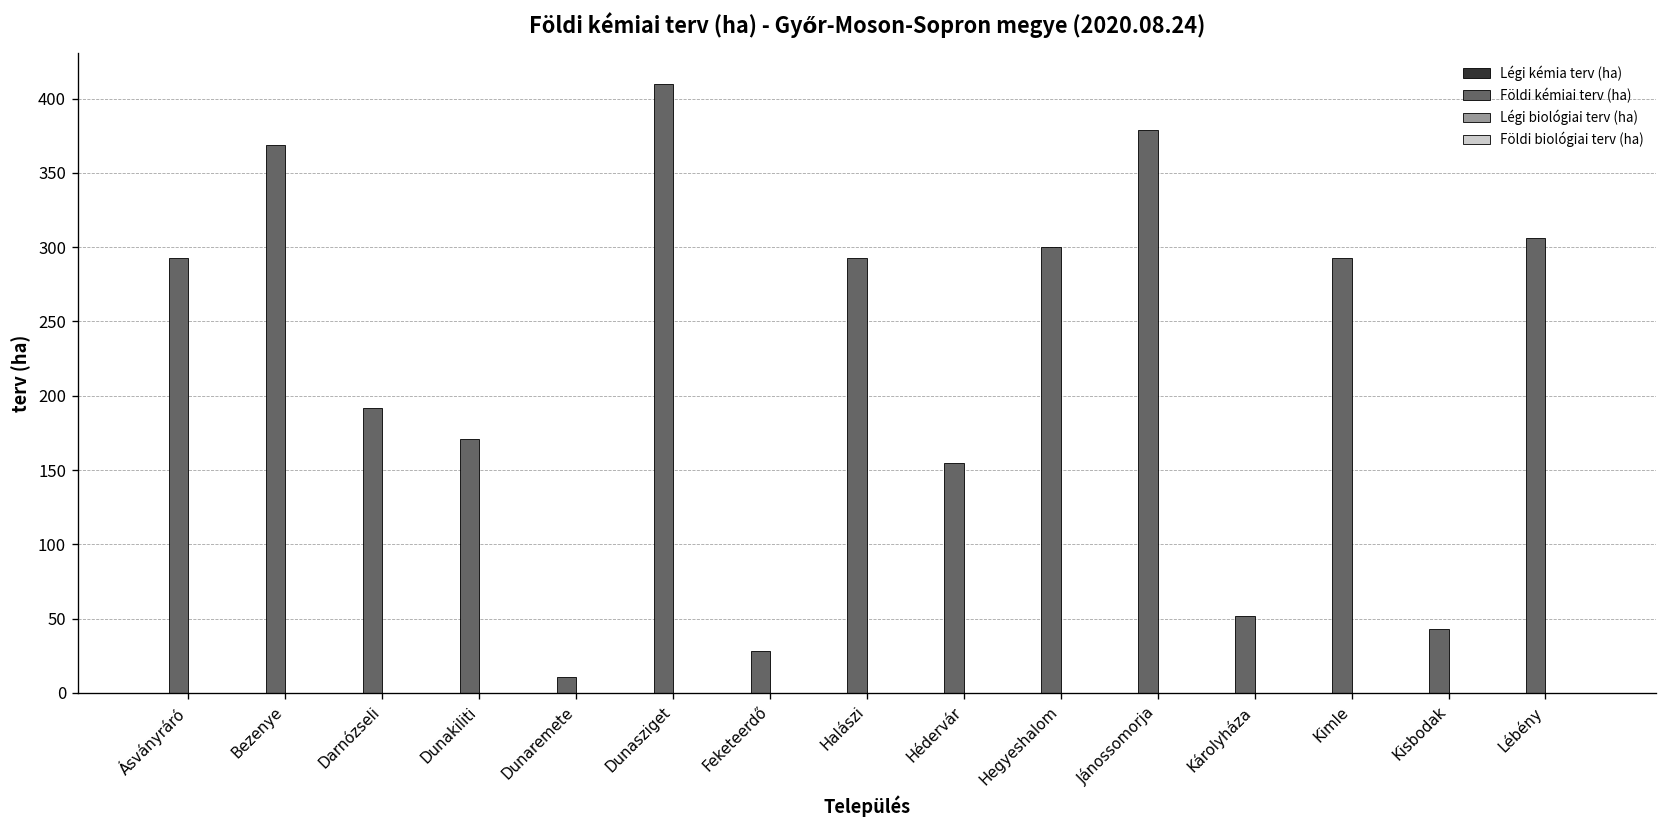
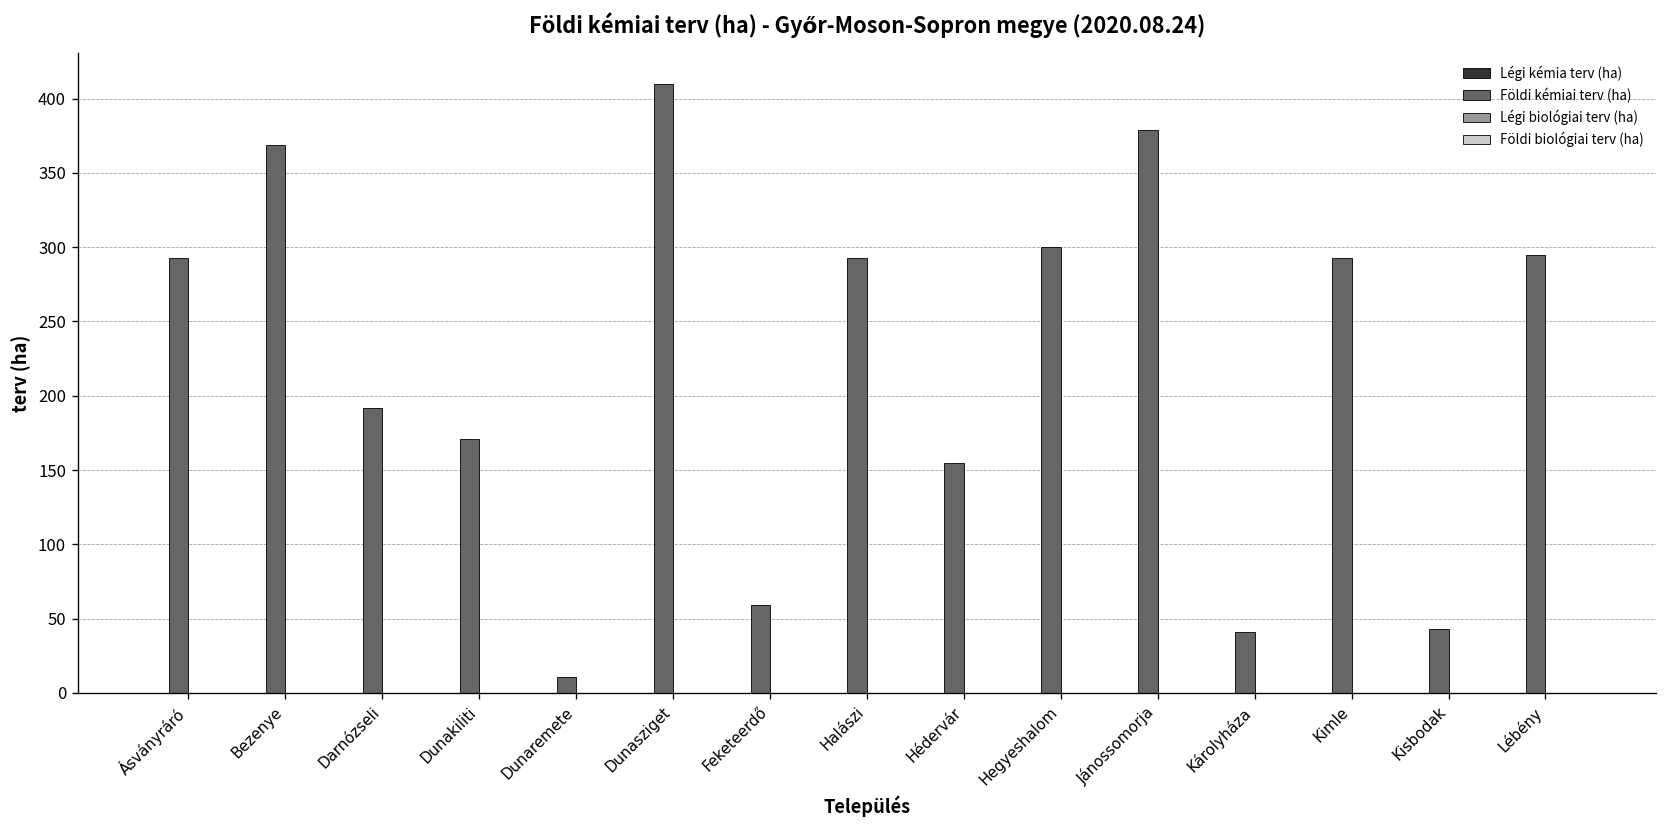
  {
    "Légi kémia terv (ha)": {
      "Ásványráró": 0,
      "Bezenye": 0,
      "Darnózseli": 0,
      "Dunakiliti": 0,
      "Dunaremete": 0,
      "Dunasziget": 0,
      "Feketeerdő": 0,
      "Halászi": 0,
      "Hédervár": 0,
      "Hegyeshalom": 0,
      "Jánossomorja": 0,
      "Károlyháza": 0,
      "Kimle": 0,
      "Kisbodak": 0,
      "Lébény": 0
    },
    "Földi kémiai terv (ha)": {
      "Ásványráró": 293,
      "Bezenye": 369,
      "Darnózseli": 192,
      "Dunakiliti": 171,
      "Dunaremete": 11,
      "Dunasziget": 410,
-     "Feketeerdő": 28,
+     "Feketeerdő": 59,
      "Halászi": 293,
      "Hédervár": 155,
      "Hegyeshalom": 300,
      "Jánossomorja": 379,
-     "Károlyháza": 52,
+     "Károlyháza": 41,
      "Kimle": 293,
      "Kisbodak": 43,
-     "Lébény": 306
+     "Lébény": 295
    },
    "Légi biológiai terv (ha)": {
      "Ásványráró": 0,
      "Bezenye": 0,
      "Darnózseli": 0,
      "Dunakiliti": 0,
      "Dunaremete": 0,
      "Dunasziget": 0,
      "Feketeerdő": 0,
      "Halászi": 0,
      "Hédervár": 0,
      "Hegyeshalom": 0,
      "Jánossomorja": 0,
      "Károlyháza": 0,
      "Kimle": 0,
      "Kisbodak": 0,
      "Lébény": 0
    },
    "Földi biológiai terv (ha)": {
      "Ásványráró": 0,
      "Bezenye": 0,
      "Darnózseli": 0,
      "Dunakiliti": 0,
      "Dunaremete": 0,
      "Dunasziget": 0,
      "Feketeerdő": 0,
      "Halászi": 0,
      "Hédervár": 0,
      "Hegyeshalom": 0,
      "Jánossomorja": 0,
      "Károlyháza": 0,
      "Kimle": 0,
      "Kisbodak": 0,
      "Lébény": 0
    }
  }
